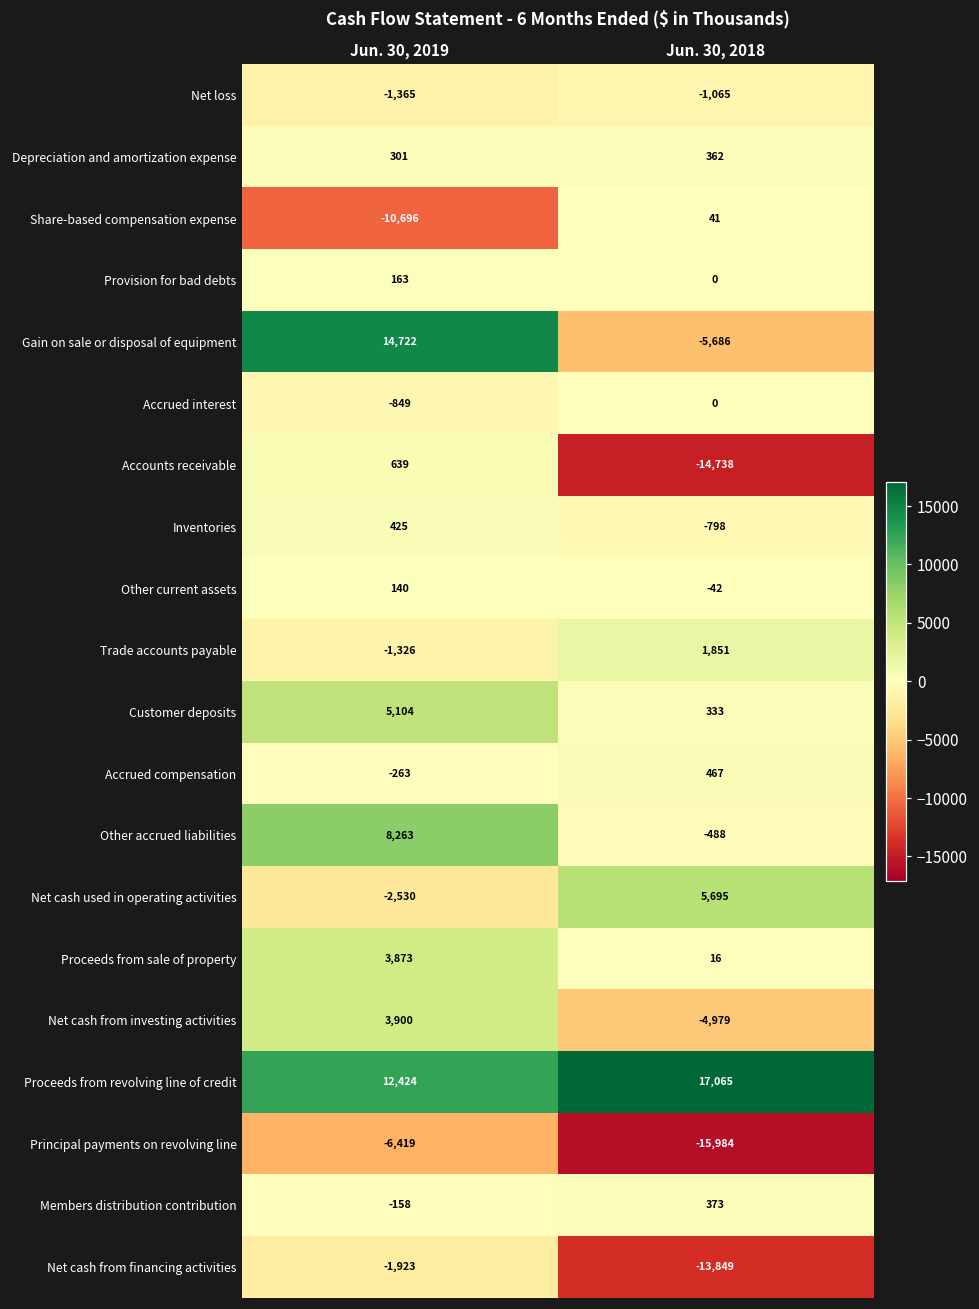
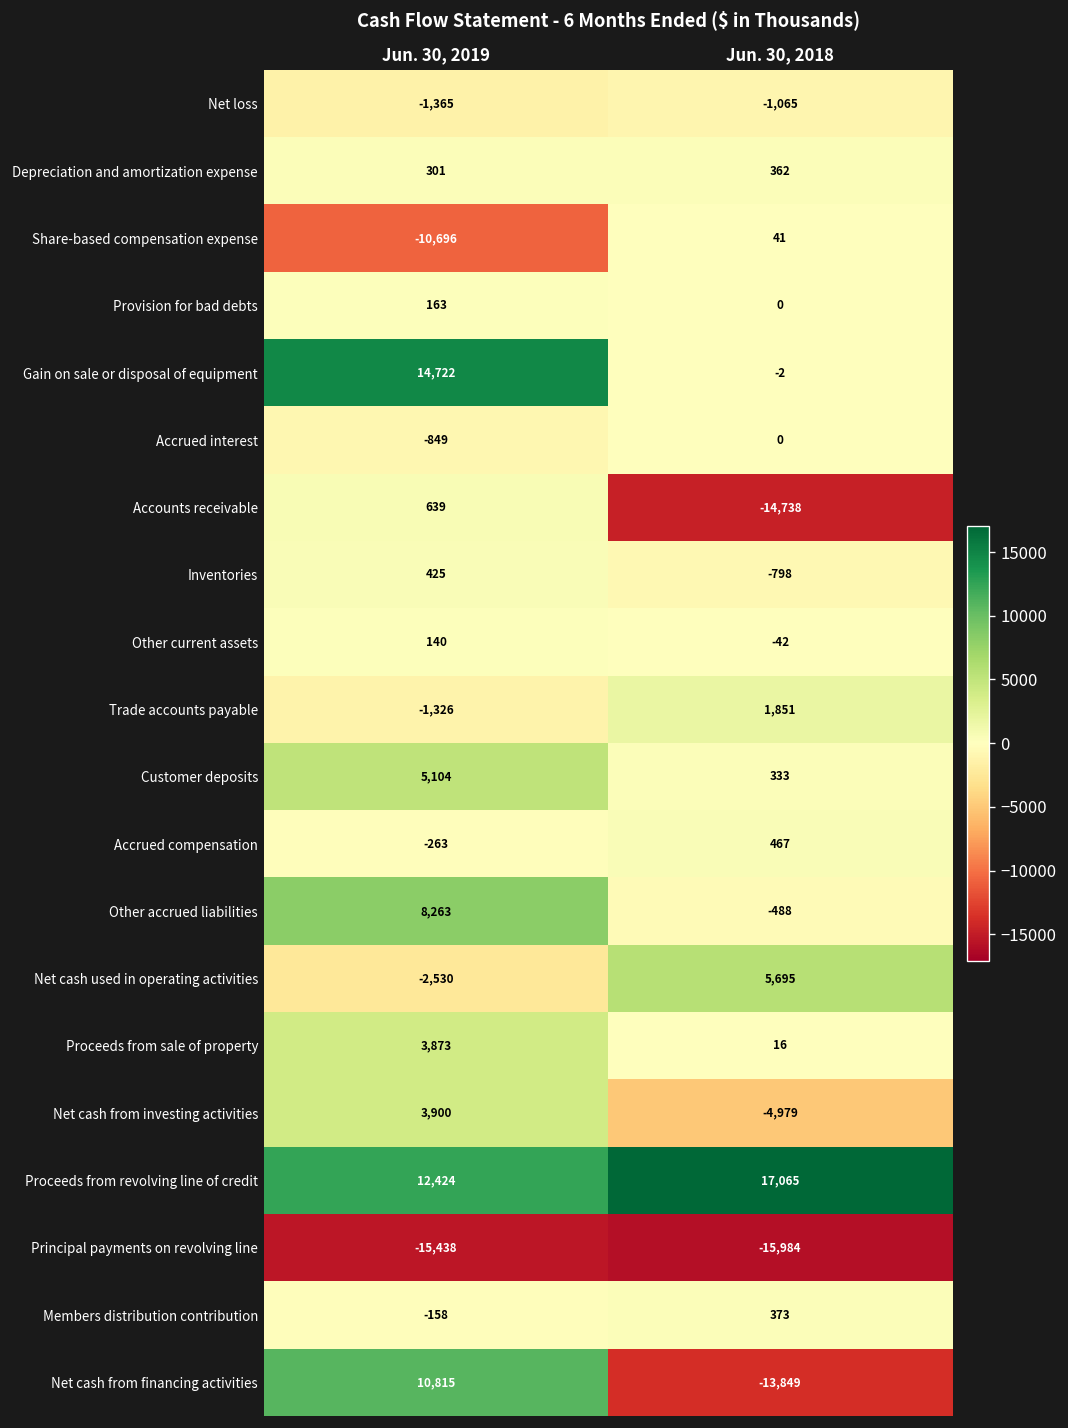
  {
    "Net loss": {
      "Jun. 30, 2019": "-1,365",
      "Jun. 30, 2018": "-1,065"
    },
    "Depreciation and amortization expense": {
      "Jun. 30, 2019": "301",
      "Jun. 30, 2018": "362"
    },
    "Share-based compensation expense": {
      "Jun. 30, 2019": "-10,696",
      "Jun. 30, 2018": "41"
    },
    "Provision for bad debts": {
      "Jun. 30, 2019": "163",
      "Jun. 30, 2018": "0"
    },
    "Gain on sale or disposal of equipment": {
      "Jun. 30, 2019": "14,722",
-     "Jun. 30, 2018": "-5,686"
+     "Jun. 30, 2018": "-2"
    },
    "Accrued interest": {
      "Jun. 30, 2019": "-849",
      "Jun. 30, 2018": "0"
    },
    "Accounts receivable": {
      "Jun. 30, 2019": "639",
      "Jun. 30, 2018": "-14,738"
    },
    "Inventories": {
      "Jun. 30, 2019": "425",
      "Jun. 30, 2018": "-798"
    },
    "Other current assets": {
      "Jun. 30, 2019": "140",
      "Jun. 30, 2018": "-42"
    },
    "Trade accounts payable": {
      "Jun. 30, 2019": "-1,326",
      "Jun. 30, 2018": "1,851"
    },
    "Customer deposits": {
      "Jun. 30, 2019": "5,104",
      "Jun. 30, 2018": "333"
    },
    "Accrued compensation": {
      "Jun. 30, 2019": "-263",
      "Jun. 30, 2018": "467"
    },
    "Other accrued liabilities": {
      "Jun. 30, 2019": "8,263",
      "Jun. 30, 2018": "-488"
    },
    "Net cash used in operating activities": {
      "Jun. 30, 2019": "-2,530",
      "Jun. 30, 2018": "5,695"
    },
    "Proceeds from sale of property": {
      "Jun. 30, 2019": "3,873",
      "Jun. 30, 2018": "16"
    },
    "Net cash from investing activities": {
      "Jun. 30, 2019": "3,900",
      "Jun. 30, 2018": "-4,979"
    },
    "Proceeds from revolving line of credit": {
      "Jun. 30, 2019": "12,424",
      "Jun. 30, 2018": "17,065"
    },
    "Principal payments on revolving line": {
-     "Jun. 30, 2019": "-6,419",
+     "Jun. 30, 2019": "-15,438",
      "Jun. 30, 2018": "-15,984"
    },
    "Members distribution contribution": {
      "Jun. 30, 2019": "-158",
      "Jun. 30, 2018": "373"
    },
    "Net cash from financing activities": {
-     "Jun. 30, 2019": "-1,923",
+     "Jun. 30, 2019": "10,815",
      "Jun. 30, 2018": "-13,849"
    }
  }
